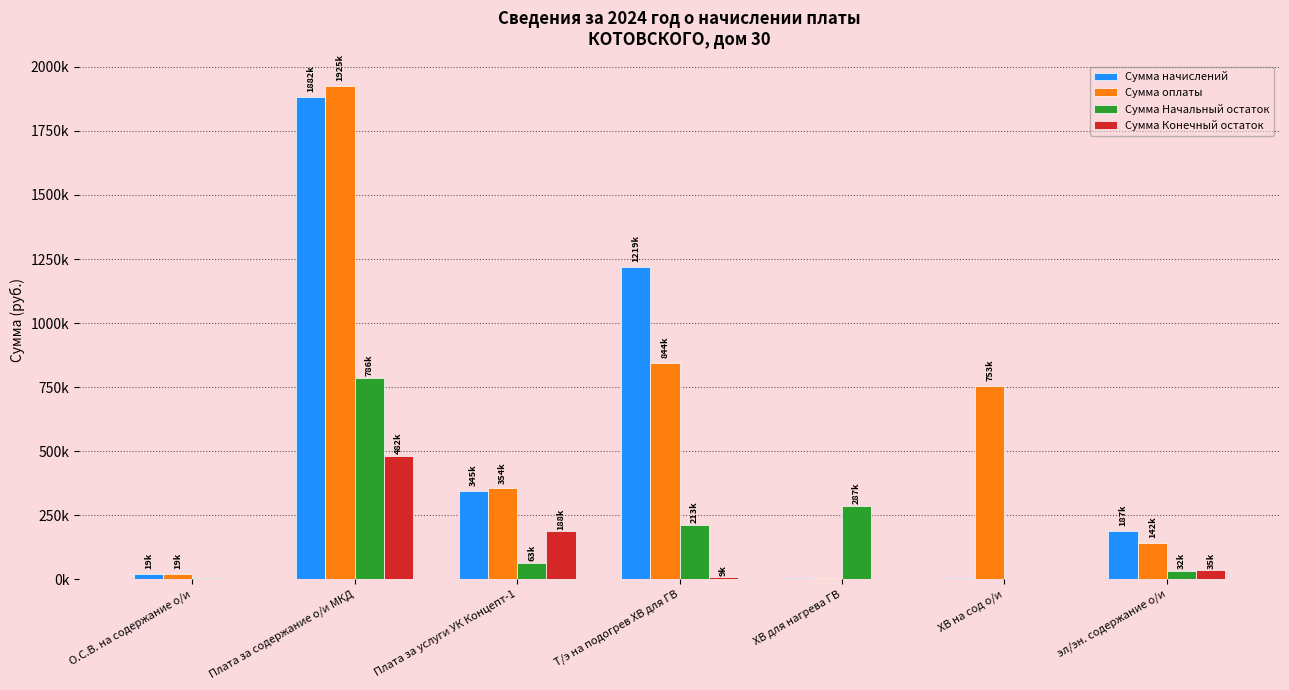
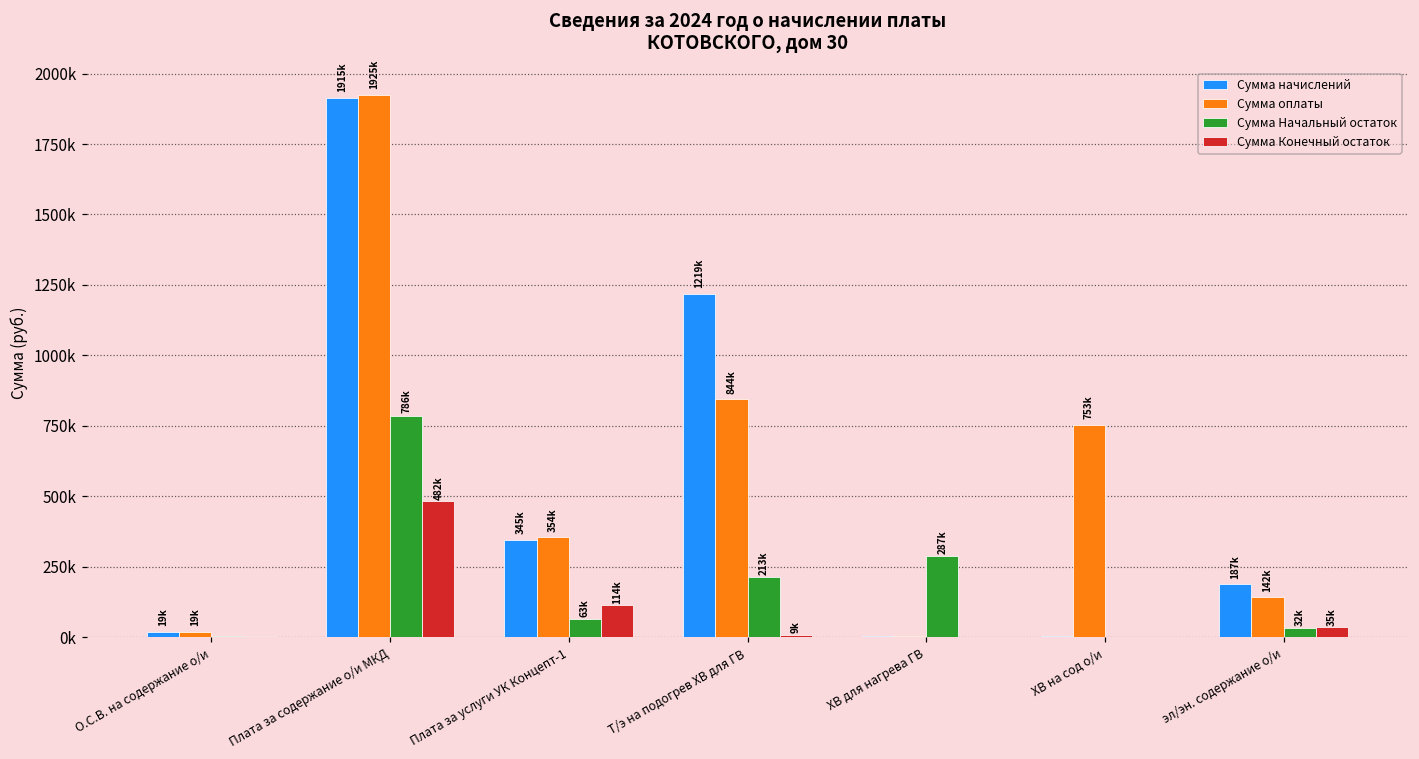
  {
    "Сумма начислений": {
      "О.С.В. на содержание о/и": "19k",
-     "Плата за содержание о/и МКД": "1882k",
+     "Плата за содержание о/и МКД": "1915k",
      "Плата за услуги УК Концепт-1": "345k",
      "Т/э на подогрев ХВ для ГВ": "1219k",
      "эл/эн. содержание о/и": "187k"
    },
    "Сумма оплаты": {
      "О.С.В. на содержание о/и": "19k",
      "Плата за содержание о/и МКД": "1925k",
      "Плата за услуги УК Концепт-1": "354k",
      "Т/э на подогрев ХВ для ГВ": "844k",
      "ХВ на сод о/и": "753k",
      "эл/эн. содержание о/и": "142k"
    },
    "Сумма Начальный остаток": {
      "Плата за содержание о/и МКД": "786k",
      "Плата за услуги УК Концепт-1": "63k",
      "Т/э на подогрев ХВ для ГВ": "213k",
      "ХВ для нагрева ГВ": "287k",
      "эл/эн. содержание о/и": "32k"
    },
    "Сумма Конечный остаток": {
      "Плата за содержание о/и МКД": "482k",
-     "Плата за услуги УК Концепт-1": "188k",
+     "Плата за услуги УК Концепт-1": "114k",
      "Т/э на подогрев ХВ для ГВ": "9k",
      "эл/эн. содержание о/и": "35k"
    }
  }
